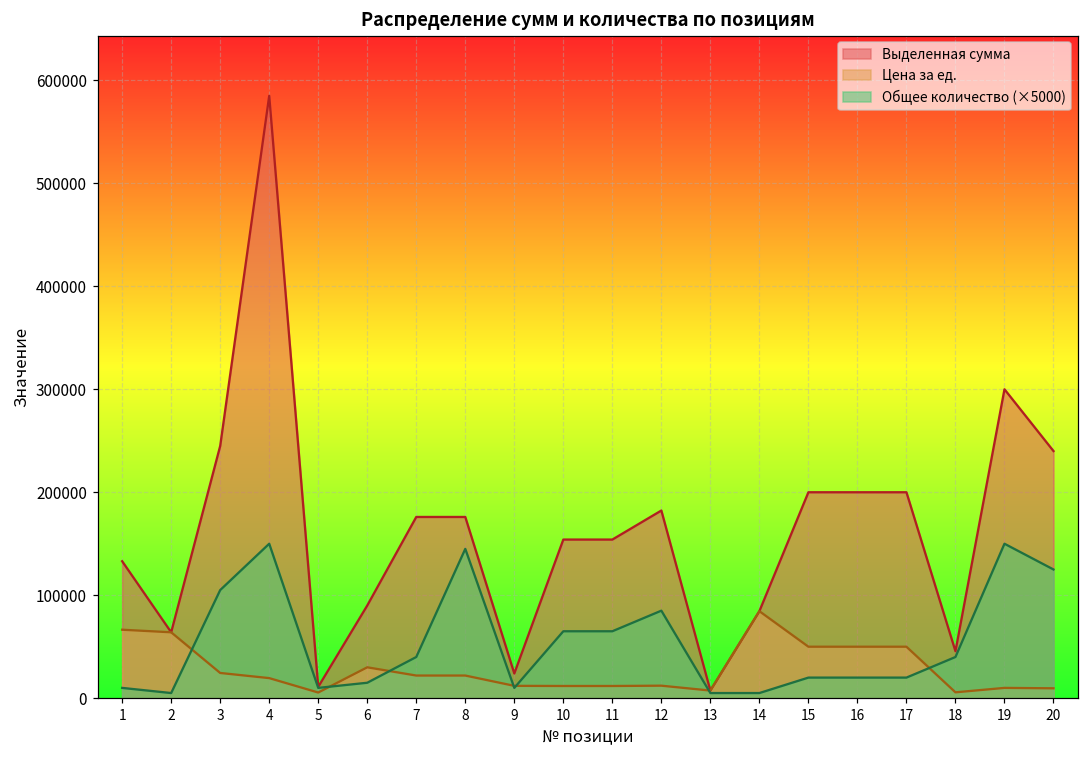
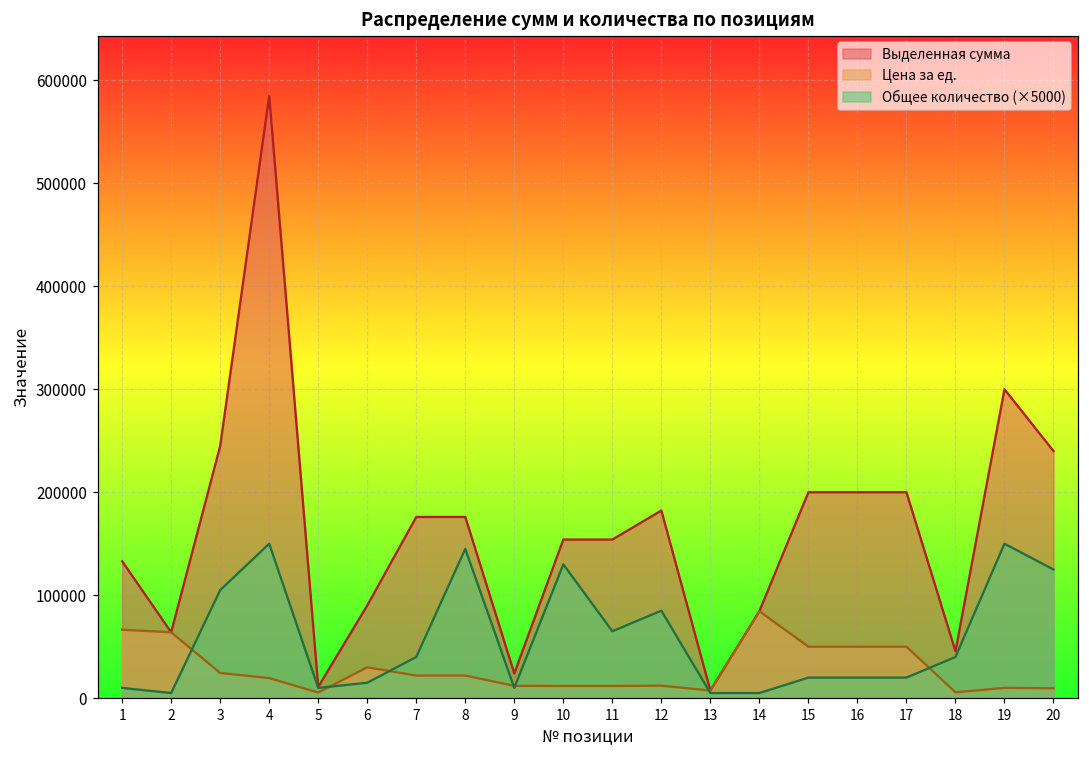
  {
    "Общее количество (×5000)": {
      "1": 10000,
      "2": 10000,
      "3": 110000,
      "4": 150000,
      "6": 20000,
      "7": 40000,
      "8": 150000,
-     "10": 70000,
+     "10": 130000,
      "11": 70000,
      "12": 90000,
      "14": 10000,
      "15": 20000,
      "16": 20000,
      "17": 20000,
      "18": 40000,
      "19": 150000,
      "20": 130000
    }
  }
